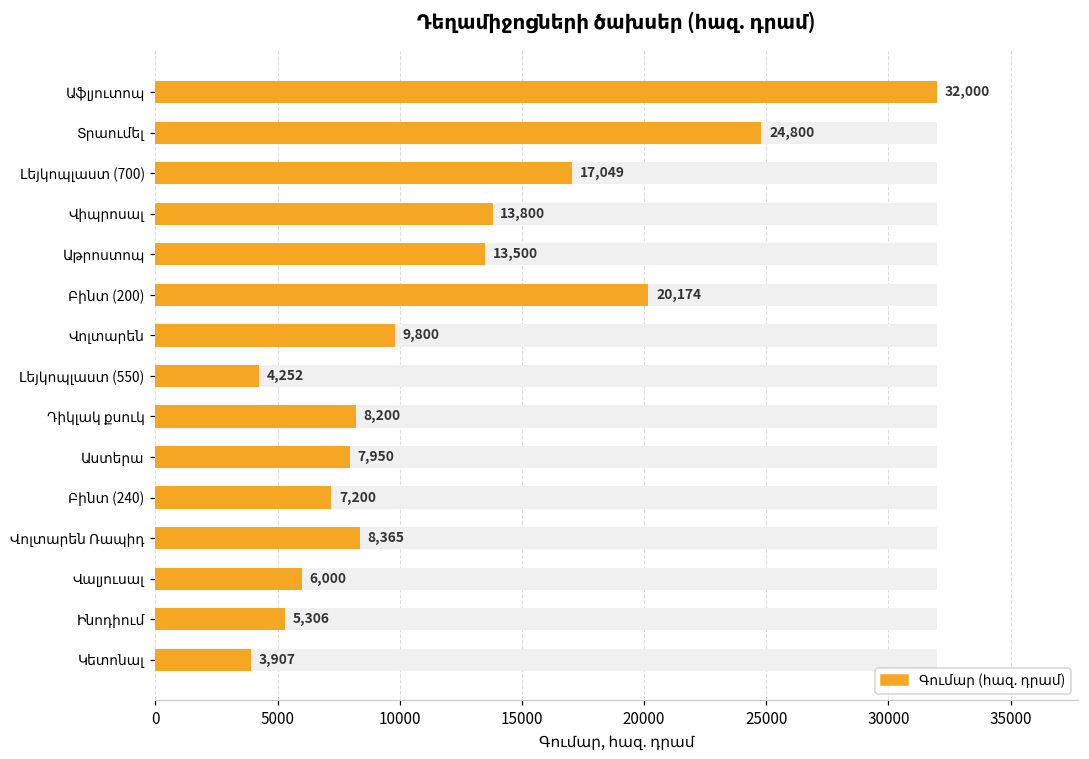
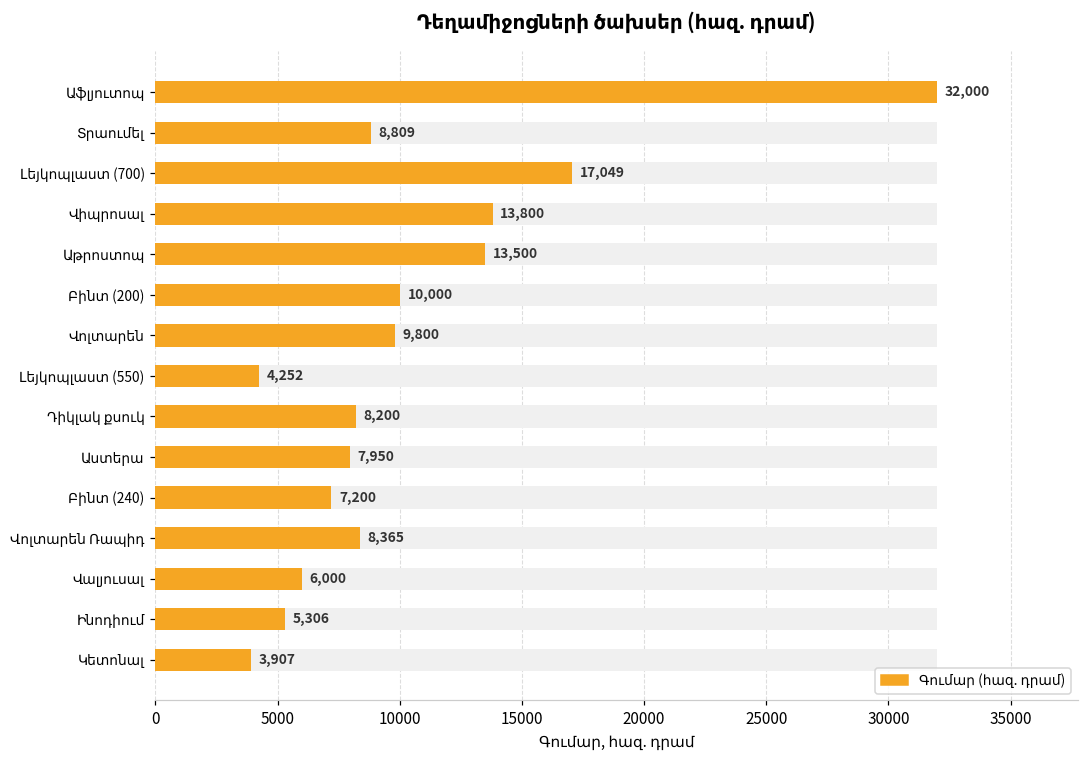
  {
    "Գումար (հազ. դրամ)": {
      "Աֆլյուտոպ": "32,000",
-     "Տրաումել": "24,800",
-     "Բինտ (200)": "20,174"
+     "Տրաումել": "8,809",
+     "Բինտ (200)": "10,000"
    }
  }
